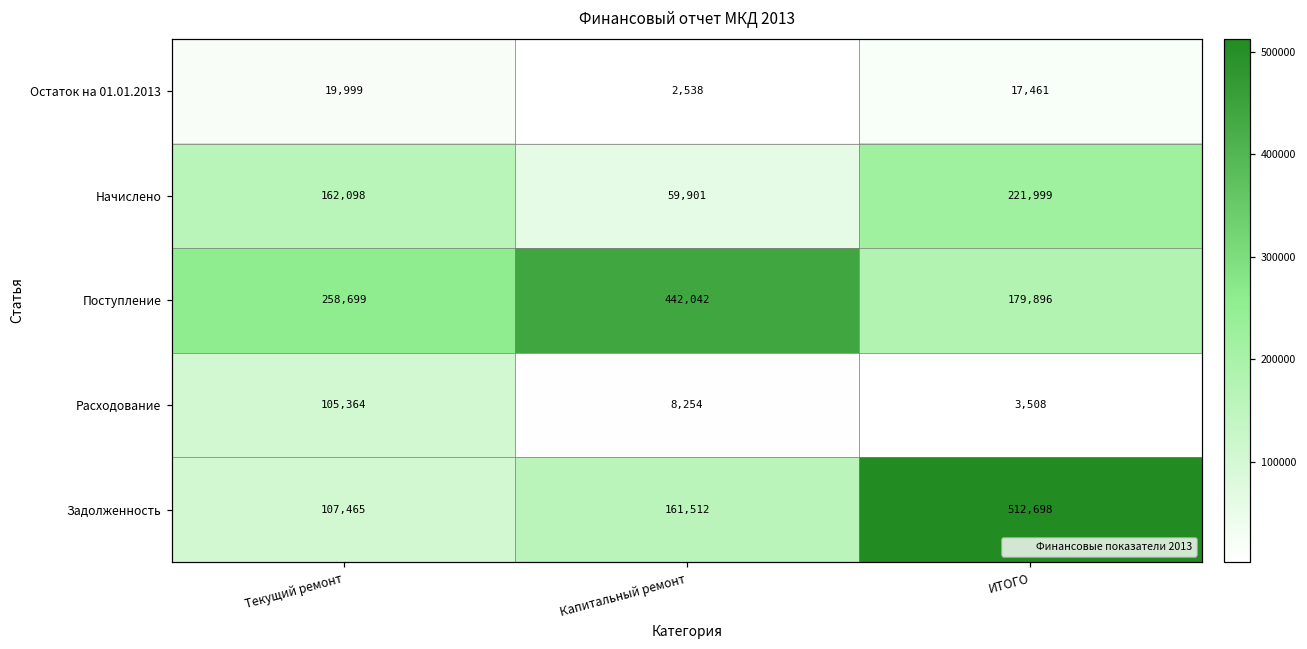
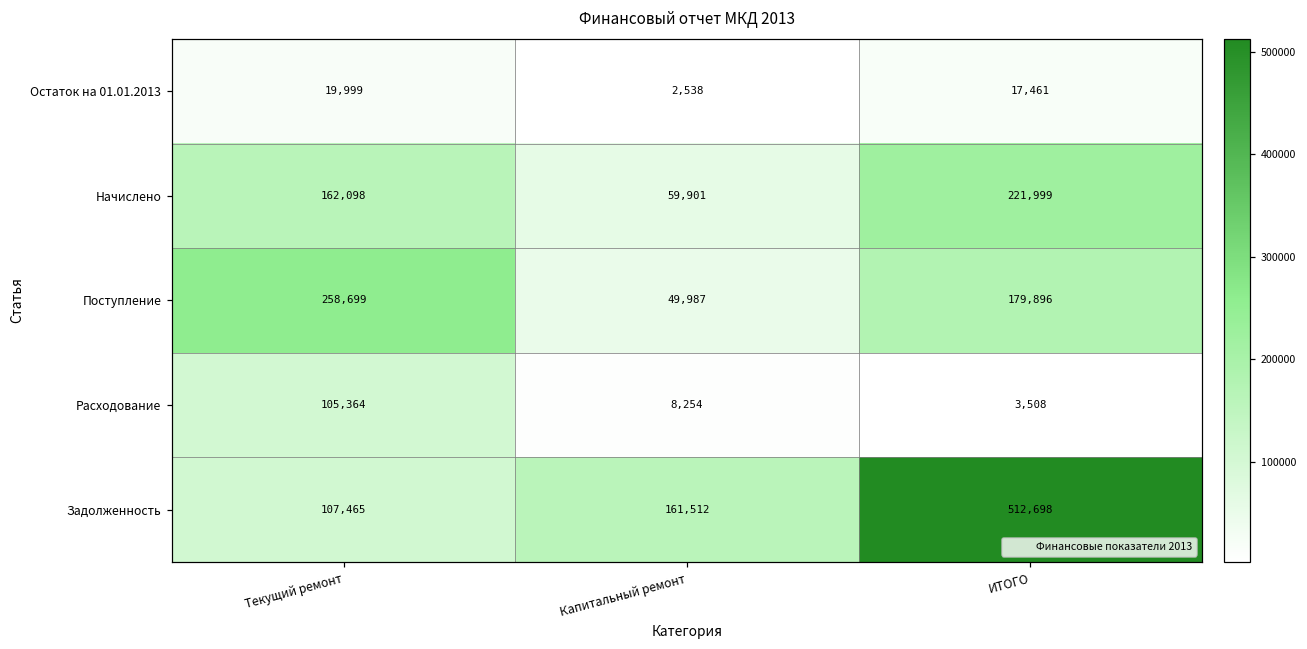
  {
    "Остаток на 01.01.2013": {
      "Текущий ремонт": "19,999",
      "Капитальный ремонт": "2,538",
      "ИТОГО": "17,461"
    },
    "Начислено": {
      "Текущий ремонт": "162,098",
      "Капитальный ремонт": "59,901",
      "ИТОГО": "221,999"
    },
    "Поступление": {
      "Текущий ремонт": "258,699",
-     "Капитальный ремонт": "442,042",
+     "Капитальный ремонт": "49,987",
      "ИТОГО": "179,896"
    },
    "Расходование": {
      "Текущий ремонт": "105,364",
      "Капитальный ремонт": "8,254",
      "ИТОГО": "3,508"
    },
    "Задолженность": {
      "Текущий ремонт": "107,465",
      "Капитальный ремонт": "161,512",
      "ИТОГО": "512,698"
    }
  }
